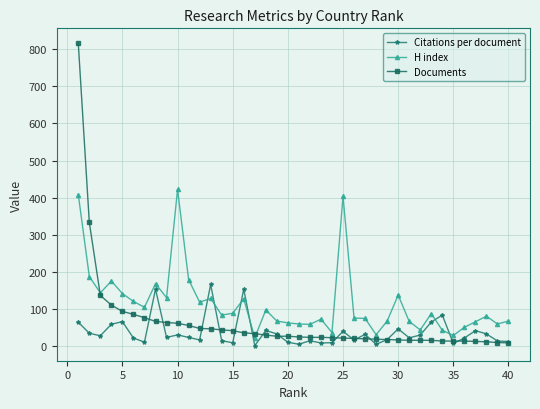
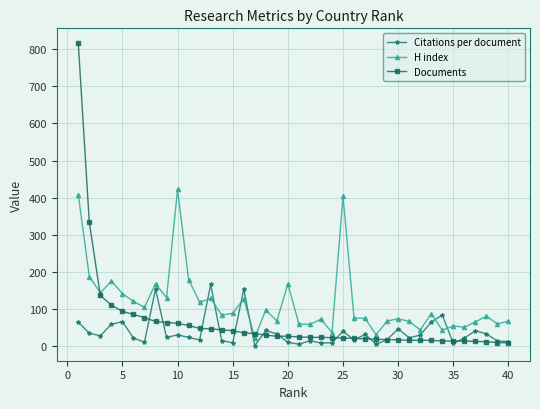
  {
    "H index": {
      "5": 140,
      "10": 420,
      "15": 90,
-     "20": 60,
+     "20": 170,
      "25": 400,
-     "30": 140,
-     "35": 30,
+     "30": 70,
+     "35": 50,
      "40": 70
    }
  }
